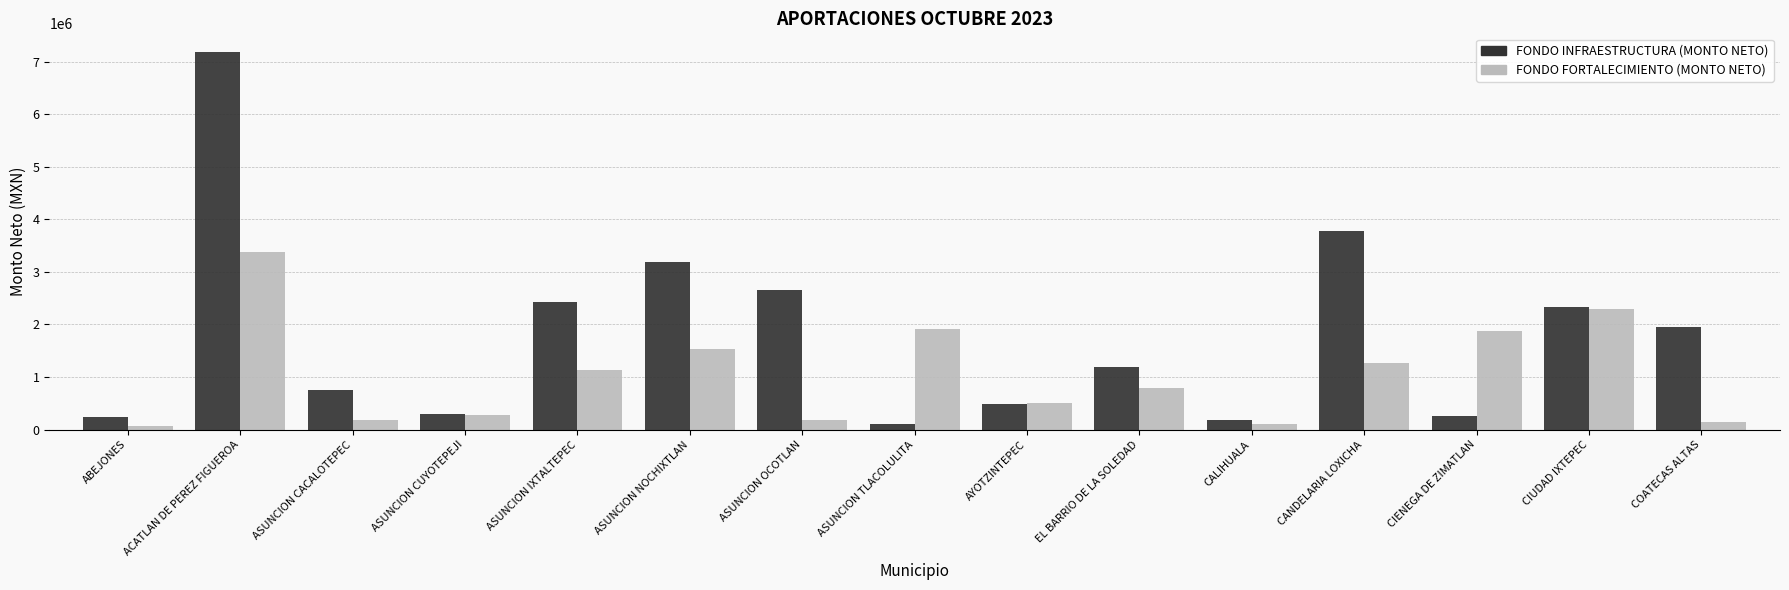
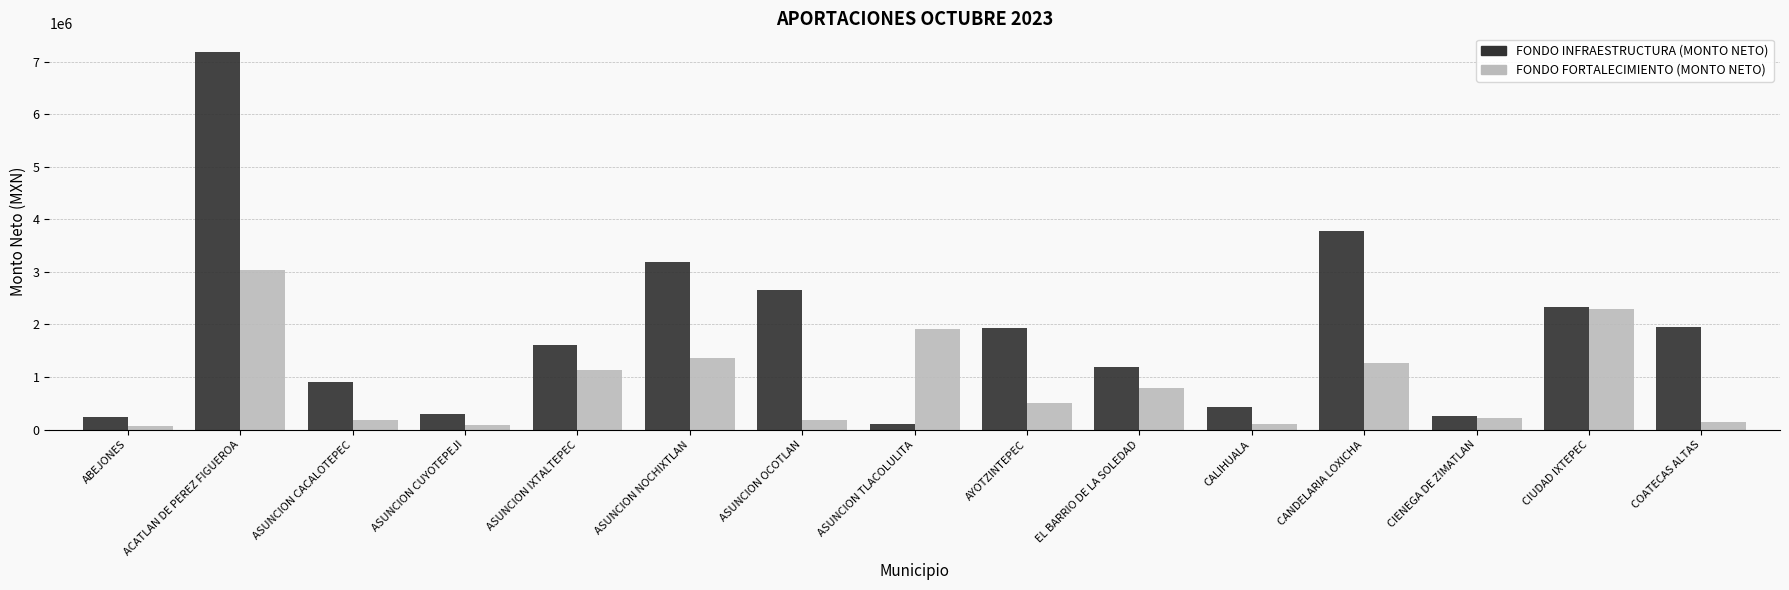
  {
    "FONDO INFRAESTRUCTURA (MONTO NETO)": {
      "ABEJONES": 200000,
      "ACATLAN DE PEREZ FIGUEROA": 7200000,
-     "ASUNCION CACALOTEPEC": 700000,
+     "ASUNCION CACALOTEPEC": 900000,
      "ASUNCION CUYOTEPEJI": 300000,
-     "ASUNCION IXTALTEPEC": 2400000,
+     "ASUNCION IXTALTEPEC": 1600000,
      "ASUNCION NOCHIXTLAN": 3200000,
      "ASUNCION OCOTLAN": 2600000,
      "ASUNCION TLACOLULITA": 100000,
-     "AYOTZINTEPEC": 500000,
+     "AYOTZINTEPEC": 1900000,
      "EL BARRIO DE LA SOLEDAD": 1200000,
-     "CALIHUALA": 200000,
+     "CALIHUALA": 400000,
      "CANDELARIA LOXICHA": 3800000,
      "CIENEGA DE ZIMATLAN": 300000,
      "CIUDAD IXTEPEC": 2300000,
      "COATECAS ALTAS": 1900000
    },
    "FONDO FORTALECIMIENTO (MONTO NETO)": {
      "ABEJONES": 100000,
-     "ACATLAN DE PEREZ FIGUEROA": 3400000,
+     "ACATLAN DE PEREZ FIGUEROA": 3000000,
      "ASUNCION CACALOTEPEC": 200000,
-     "ASUNCION CUYOTEPEJI": 300000,
+     "ASUNCION CUYOTEPEJI": 100000,
      "ASUNCION IXTALTEPEC": 1100000,
-     "ASUNCION NOCHIXTLAN": 1500000,
+     "ASUNCION NOCHIXTLAN": 1400000,
      "ASUNCION OCOTLAN": 200000,
      "ASUNCION TLACOLULITA": 1900000,
      "AYOTZINTEPEC": 500000,
      "EL BARRIO DE LA SOLEDAD": 800000,
      "CALIHUALA": 100000,
      "CANDELARIA LOXICHA": 1300000,
-     "CIENEGA DE ZIMATLAN": 1900000,
+     "CIENEGA DE ZIMATLAN": 200000,
      "CIUDAD IXTEPEC": 2300000,
      "COATECAS ALTAS": 100000
    }
  }
